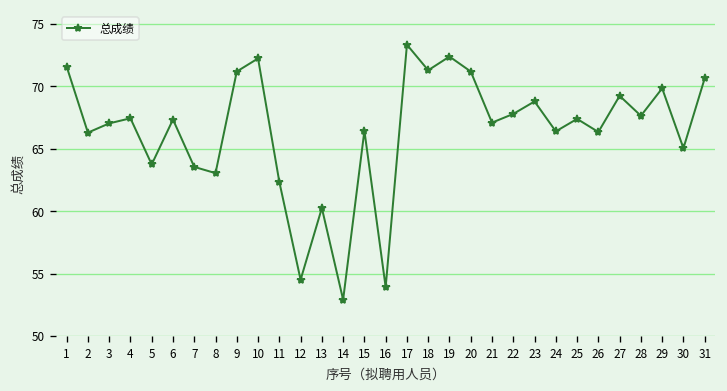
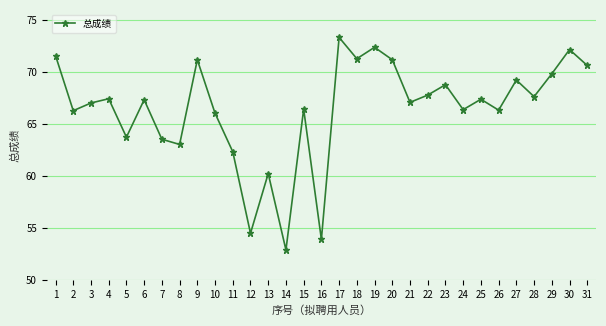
  {
    "1": 71.6,
    "2": 66.3,
    "3": 67.0,
    "4": 67.5,
    "5": 63.8,
    "6": 67.4,
    "7": 63.6,
    "8": 63.1,
    "9": 71.2,
-   "10": 72.3,
+   "10": 66.1,
    "11": 62.4,
    "12": 54.5,
    "13": 60.3,
    "14": 52.9,
    "15": 66.5,
    "16": 53.9,
    "17": 73.4,
    "18": 71.3,
    "19": 72.4,
    "20": 71.2,
    "21": 67.1,
    "22": 67.8,
    "23": 68.8,
    "24": 66.4,
    "25": 67.4,
    "26": 66.4,
    "27": 69.3,
    "28": 67.7,
    "29": 69.9,
-   "30": 65.1,
+   "30": 72.2,
    "31": 70.7
  }
